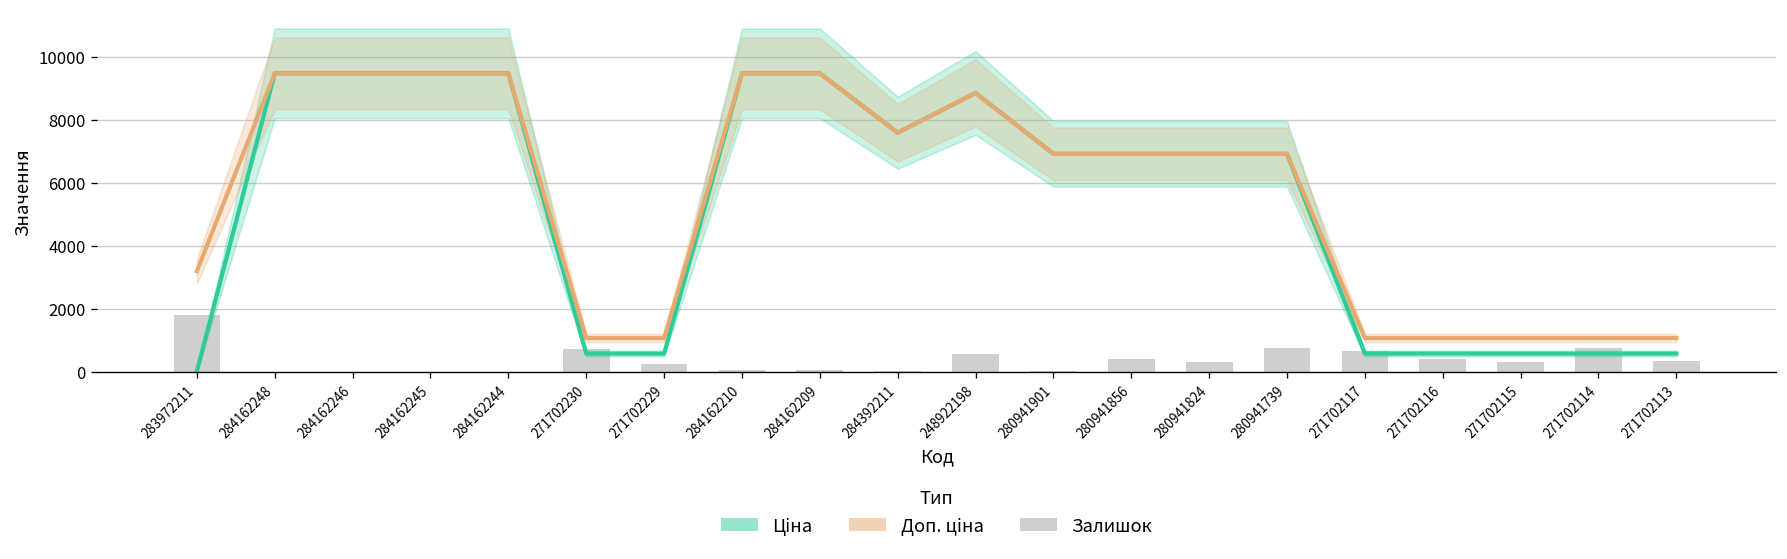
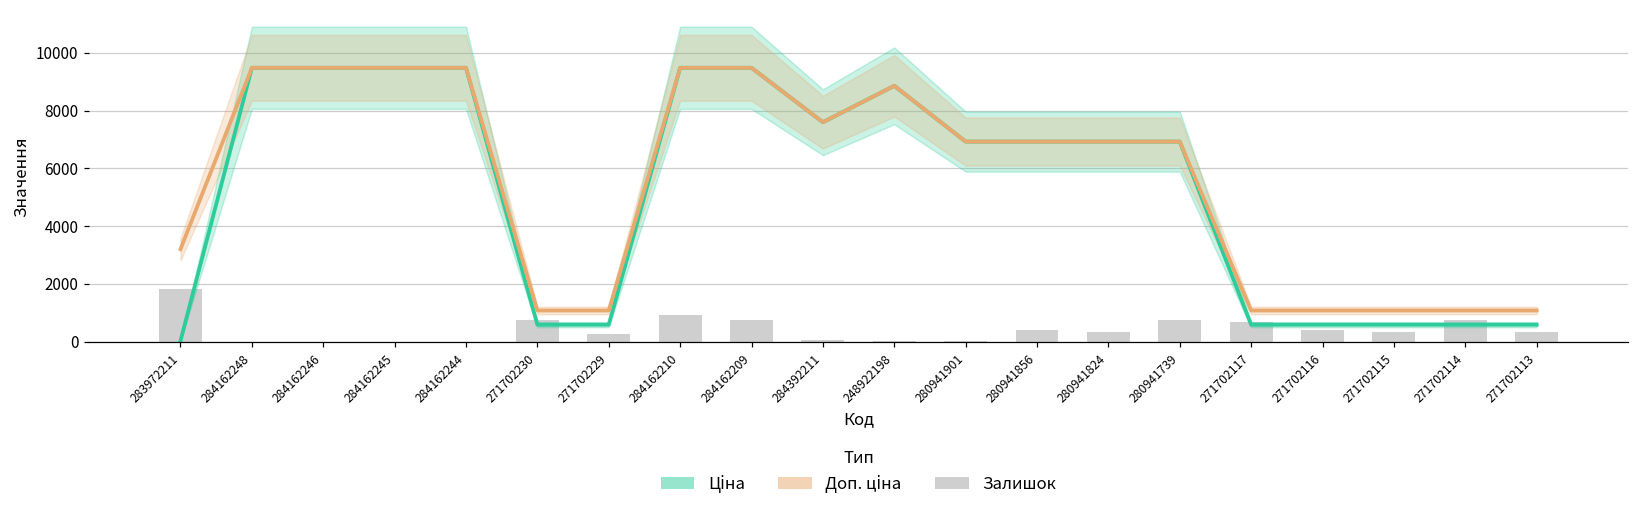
  {
    "Залишок": {
      "283972211": 1800,
      "284162248": 0,
      "284162246": 0,
      "271702230": 700,
      "271702229": 300,
-     "284162210": 100,
-     "284162209": 100,
-     "248922198": 600,
+     "284162210": 900,
+     "284162209": 700,
+     "248922198": 0,
      "280941856": 400,
      "280941824": 300,
      "280941739": 800,
      "271702117": 700,
      "271702116": 400,
      "271702115": 300,
      "271702114": 800,
      "271702113": 300
    }
  }
